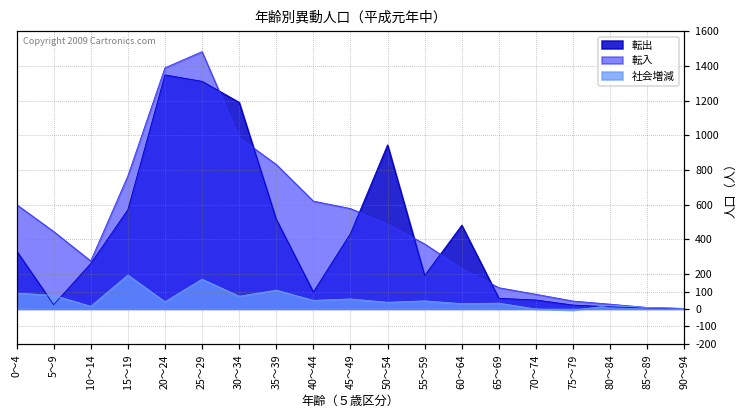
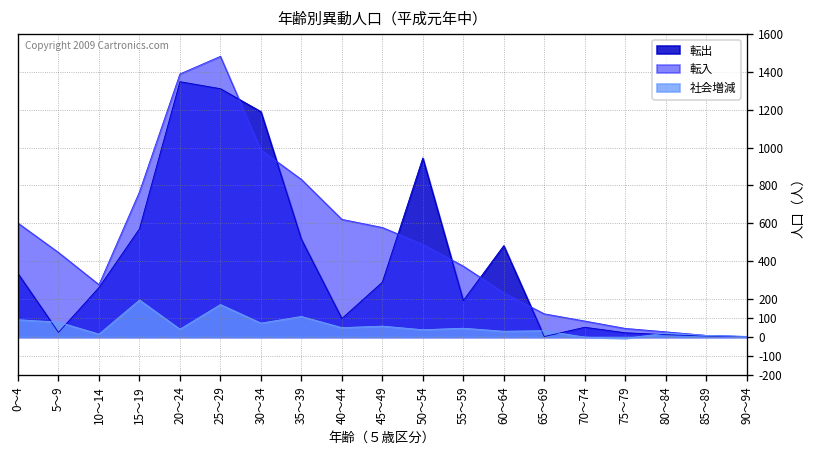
  {
    "転出": {
      "0～4": 330,
      "5～9": 20,
      "15～19": 570,
      "20～24": 1350,
      "25～29": 1310,
      "30～34": 1190,
      "35～39": 520,
      "40～44": 100,
-     "45～49": 430,
+     "45～49": 290,
      "50～54": 950,
      "55～59": 190,
      "60～64": 480,
-     "65～69": 60,
+     "65～69": 0,
      "70～74": 50,
      "75～79": 20
    }
  }
